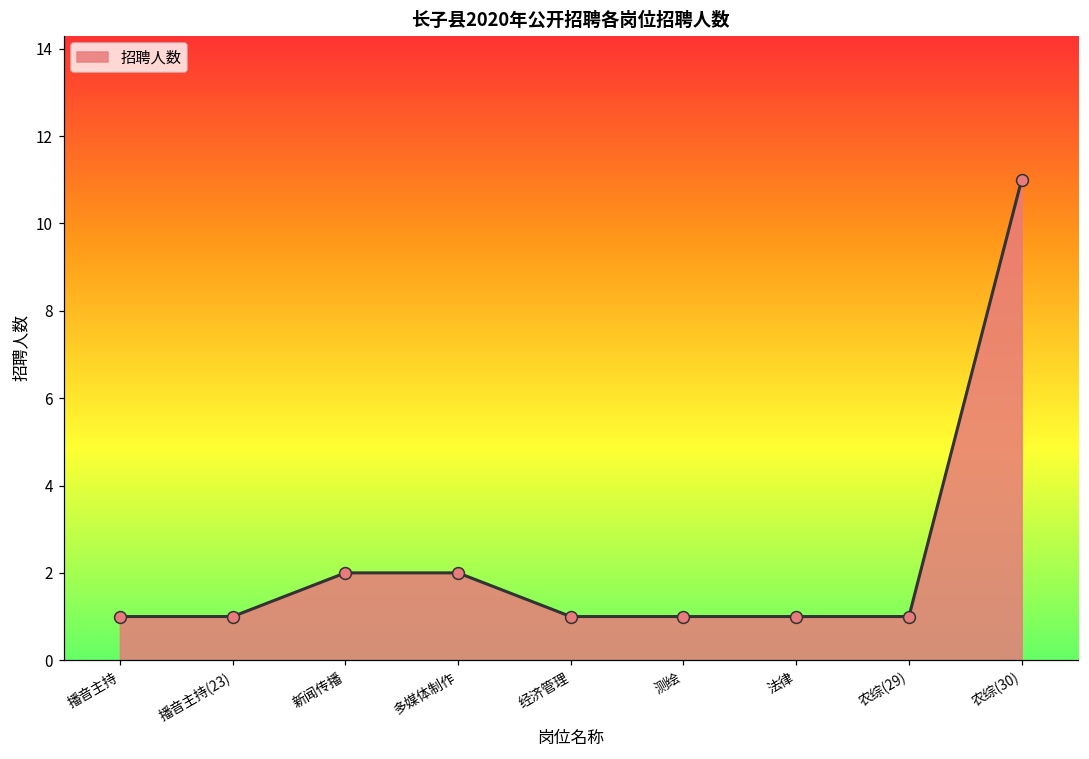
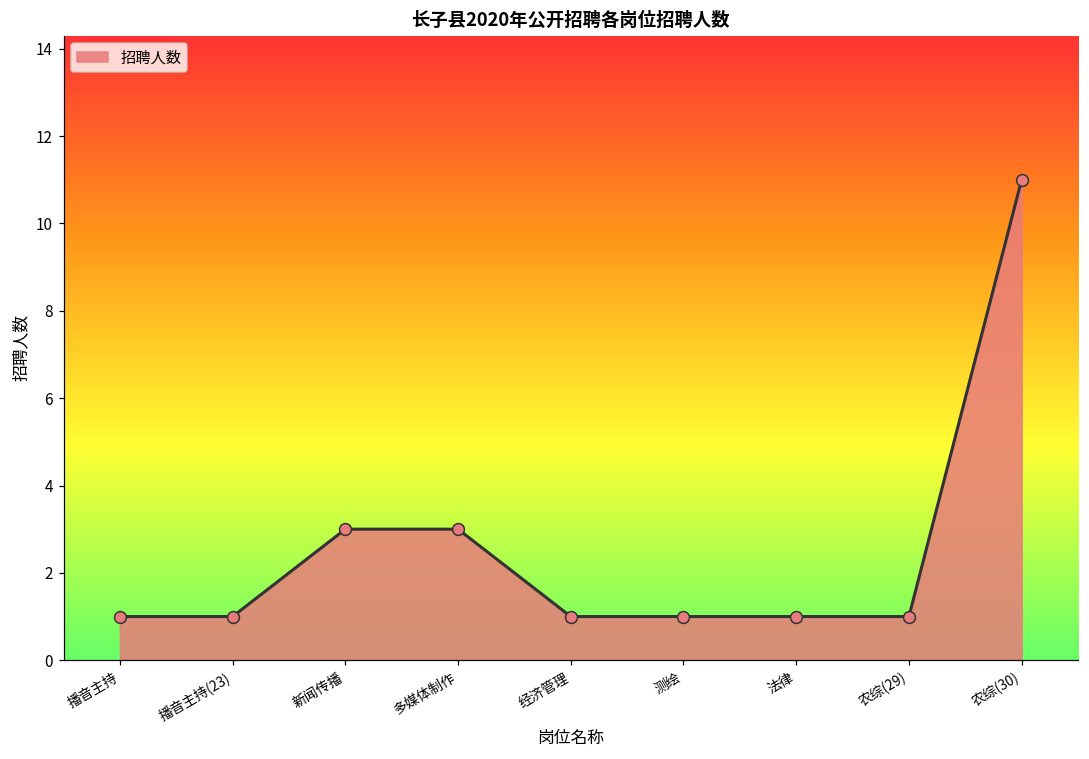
  {
    "播音主持": 1,
    "播音主持(23)": 1,
-   "新闻传播": 2,
-   "多媒体制作": 2,
+   "新闻传播": 3,
+   "多媒体制作": 3,
    "经济管理": 1,
    "测绘": 1,
    "法律": 1,
    "农综(29)": 1,
    "农综(30)": 11
  }
